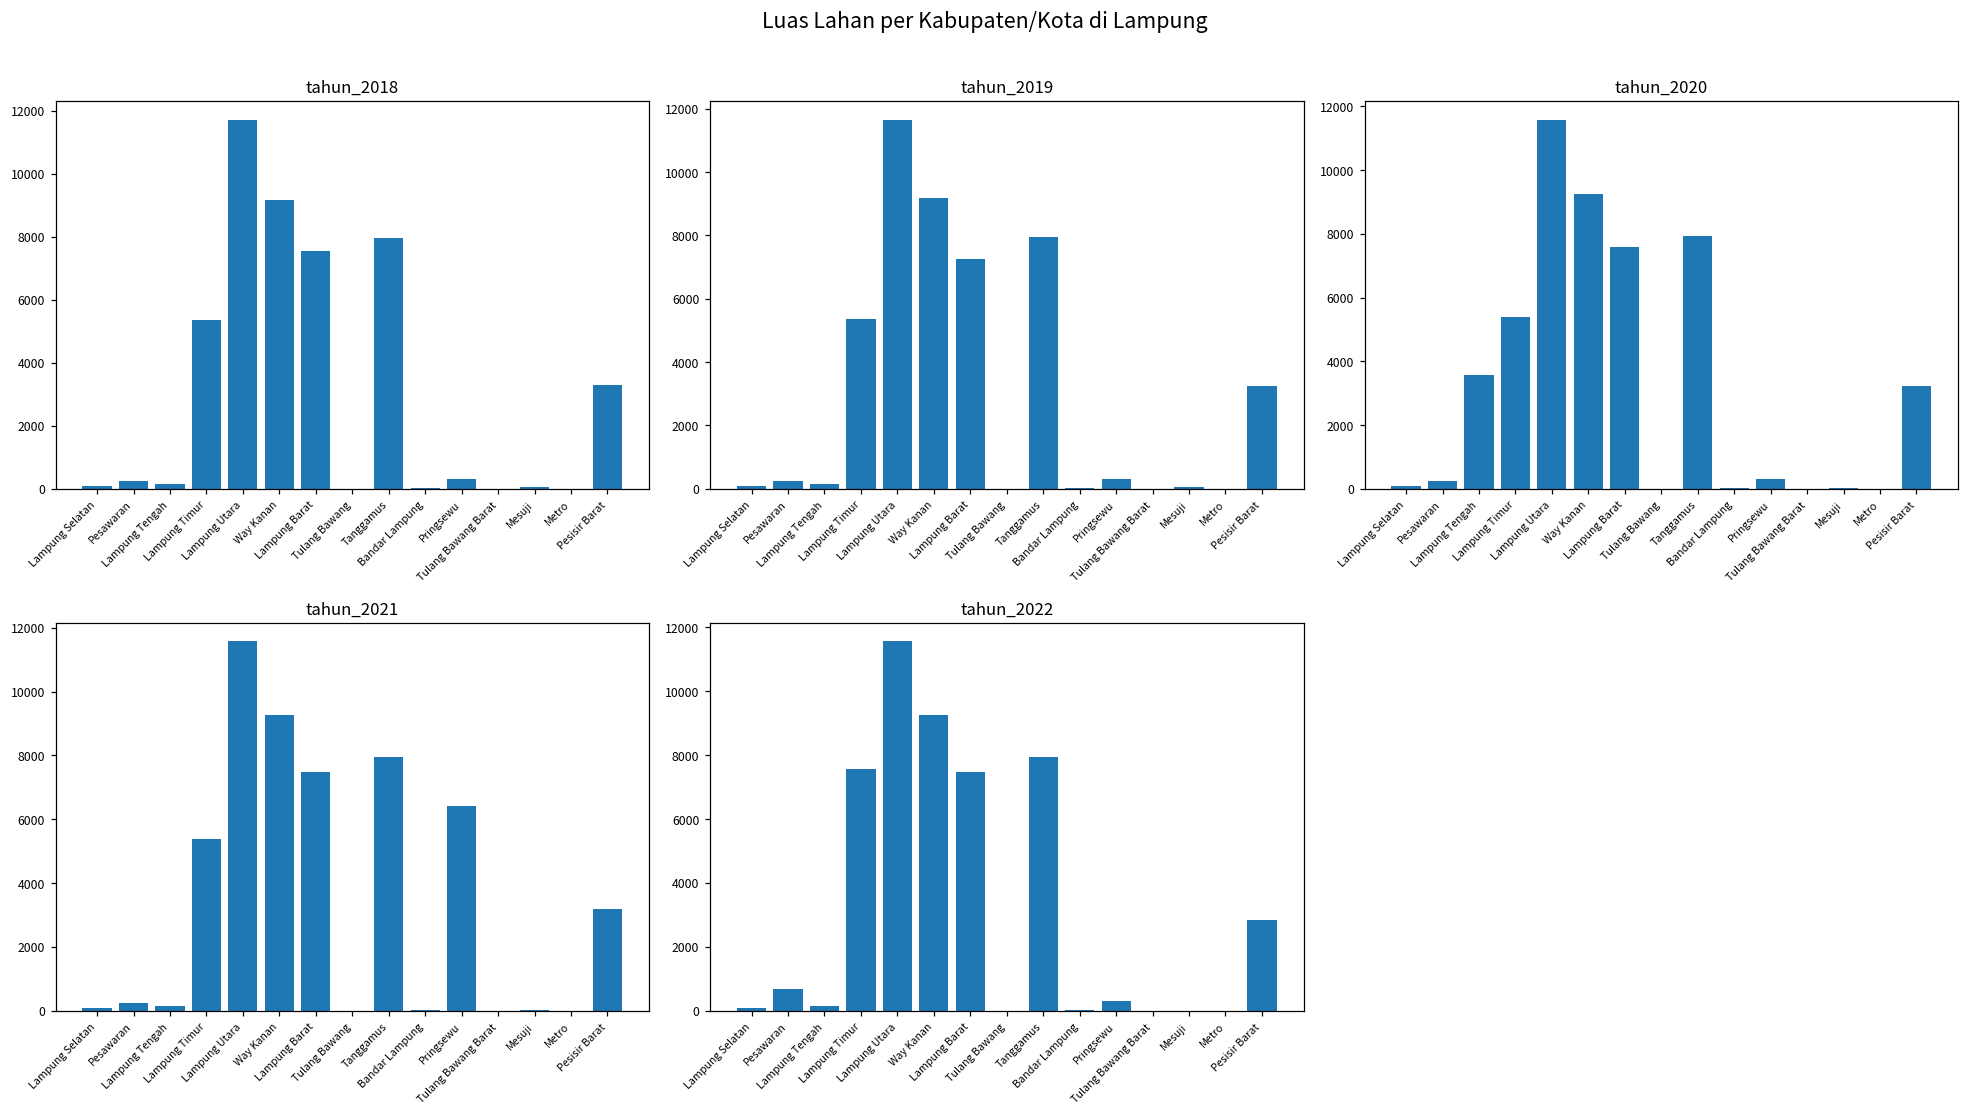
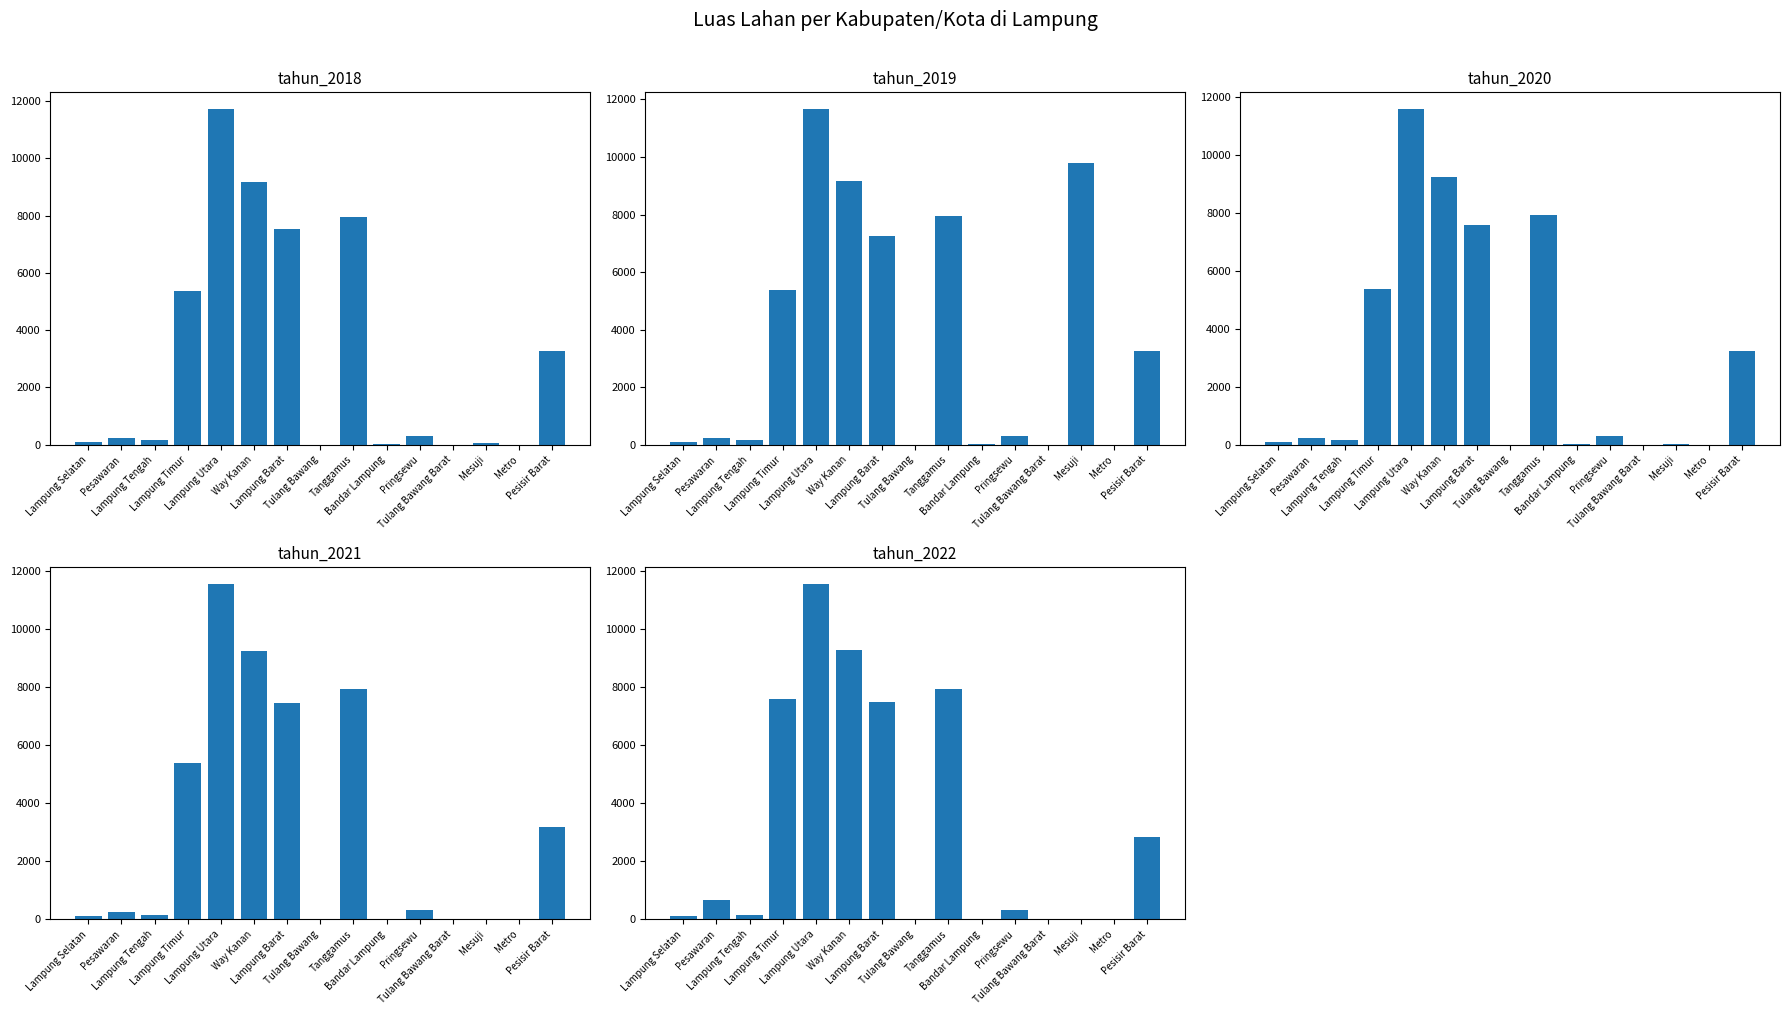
  {
    "tahun_2018": {
      "Lampung Selatan": 100,
      "Pesawaran": 200,
      "Lampung Tengah": 200,
      "Lampung Timur": 5400,
      "Lampung Utara": 11700,
      "Way Kanan": 9200,
      "Lampung Barat": 7500,
      "Tulang Bawang": 0,
      "Tanggamus": 7900,
      "Pringsewu": 300,
      "Tulang Bawang Barat": 0,
      "Metro": 0,
      "Pesisir Barat": 3300
    },
    "tahun_2019": {
      "Lampung Selatan": 100,
      "Pesawaran": 200,
      "Lampung Tengah": 200,
      "Lampung Timur": 5400,
      "Lampung Utara": 11700,
      "Way Kanan": 9200,
      "Lampung Barat": 7300,
      "Tanggamus": 7900,
      "Pringsewu": 300,
      "Tulang Bawang Barat": 0,
-     "Mesuji": 100,
+     "Mesuji": 9800,
      "Metro": 0,
      "Pesisir Barat": 3300
    },
    "tahun_2020": {
      "Lampung Selatan": 100,
      "Pesawaran": 200,
-     "Lampung Tengah": 3600,
+     "Lampung Tengah": 200,
      "Lampung Timur": 5400,
      "Lampung Utara": 11600,
      "Way Kanan": 9300,
      "Lampung Barat": 7600,
      "Tanggamus": 7900,
      "Pringsewu": 300,
      "Tulang Bawang Barat": 0,
      "Metro": 0,
      "Pesisir Barat": 3200
    },
    "tahun_2021": {
      "Lampung Selatan": 100,
      "Pesawaran": 200,
      "Lampung Tengah": 200,
      "Lampung Timur": 5400,
      "Lampung Utara": 11600,
      "Way Kanan": 9300,
      "Lampung Barat": 7500,
      "Tanggamus": 7900,
-     "Pringsewu": 6400,
+     "Pringsewu": 300,
      "Tulang Bawang Barat": 0,
      "Metro": 0,
      "Pesisir Barat": 3200
    },
    "tahun_2022": {
      "Lampung Selatan": 100,
      "Pesawaran": 700,
      "Lampung Tengah": 200,
      "Lampung Timur": 7600,
      "Lampung Utara": 11600,
      "Way Kanan": 9300,
      "Lampung Barat": 7500,
      "Tanggamus": 7900,
      "Pringsewu": 300,
      "Tulang Bawang Barat": 0,
      "Metro": 0,
      "Pesisir Barat": 2800
    }
  }
